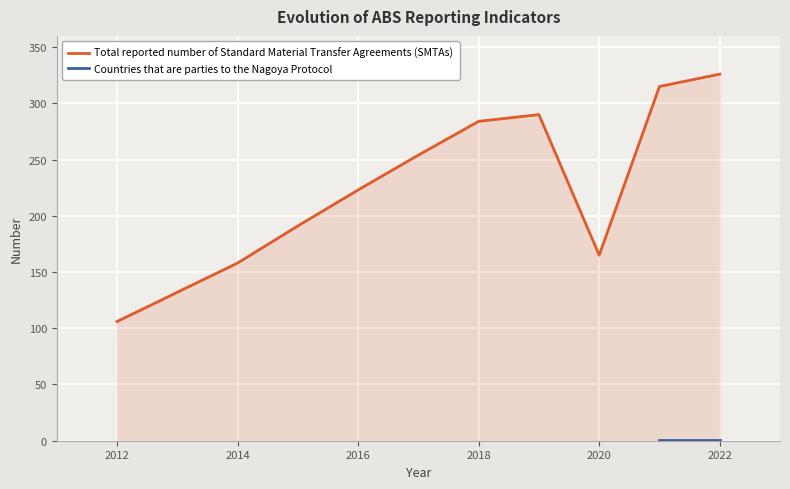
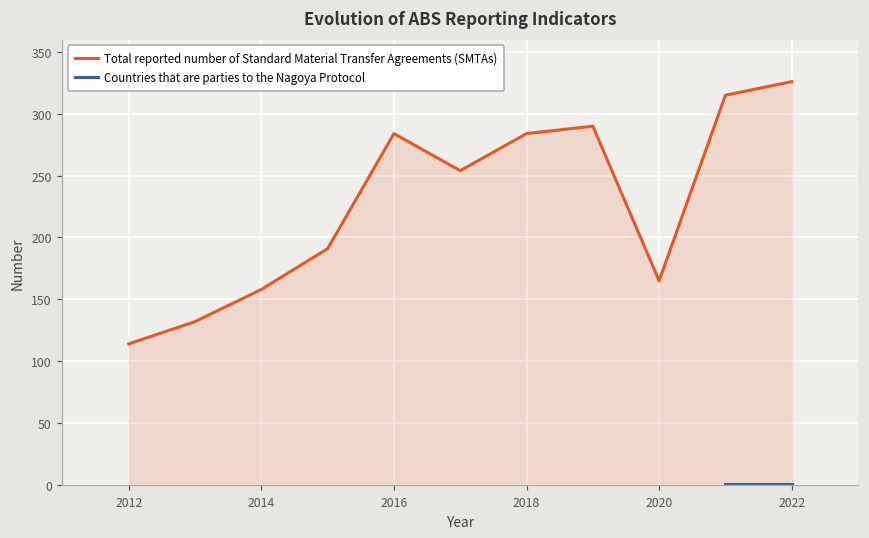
  {
    "Total reported number of Standard Material Transfer Agreements (SMTAs)": {
-     "2012": 106,
+     "2012": 114,
      "2014": 158,
-     "2016": 223,
+     "2016": 284,
      "2018": 284,
      "2020": 165,
      "2022": 326
    },
    "Countries that are parties to the Nagoya Protocol": {
      "2022": 1
    }
  }
